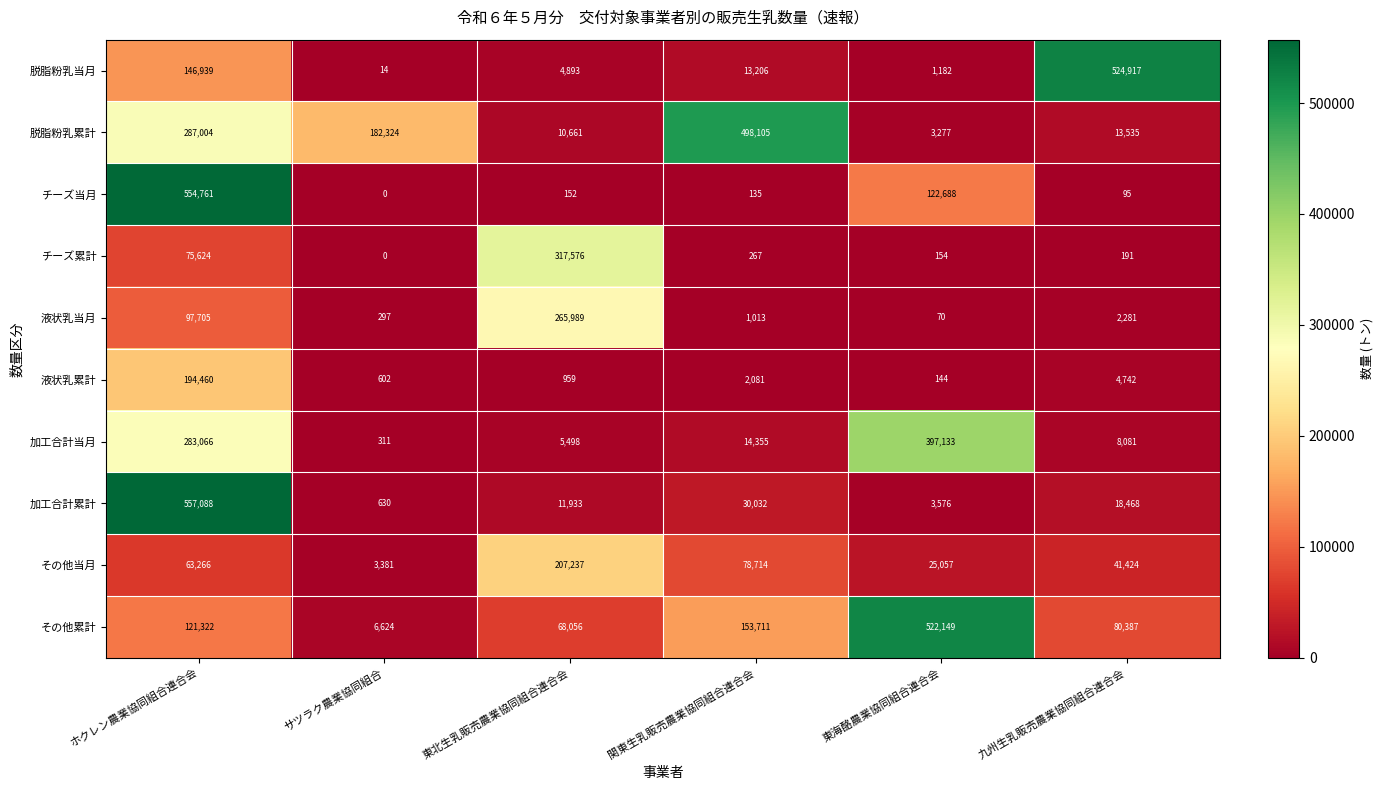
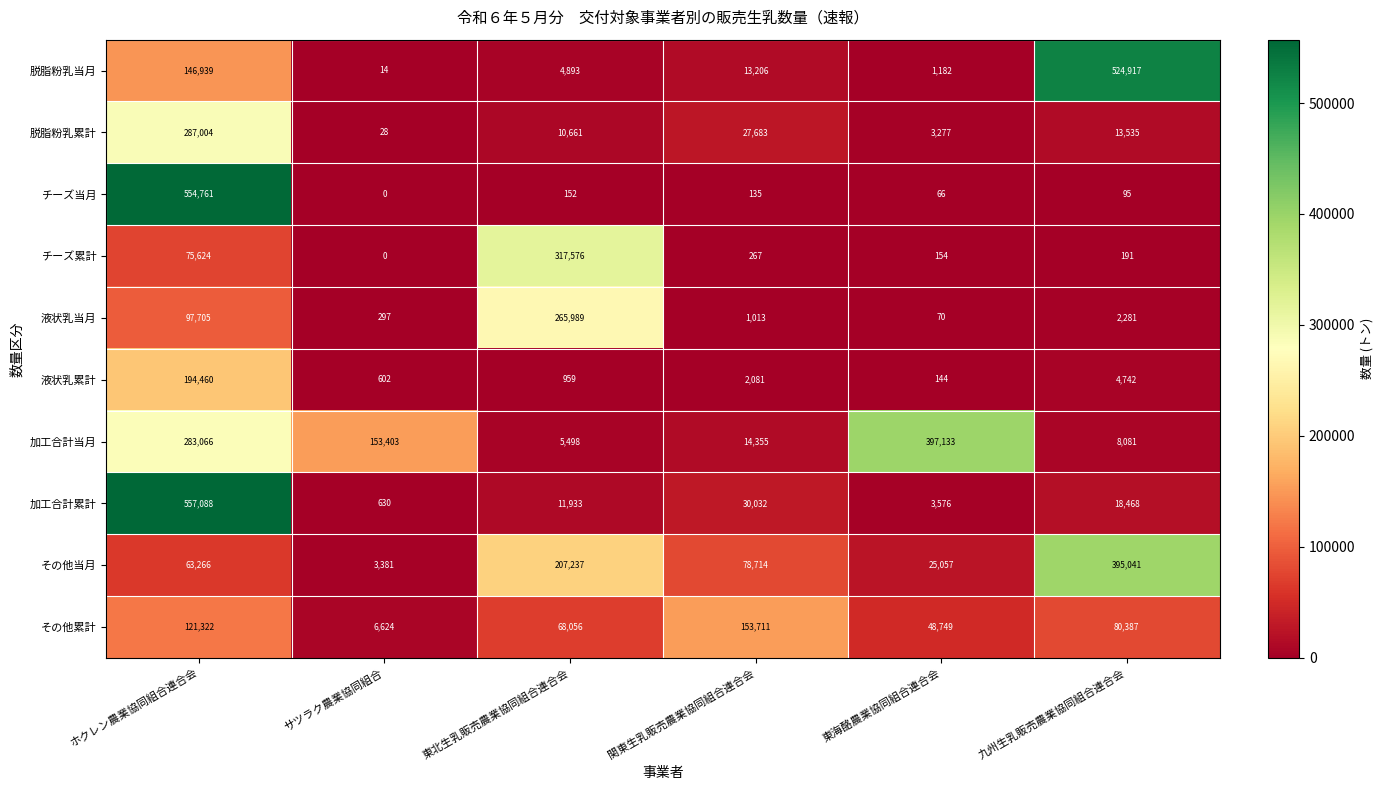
  {
    "脱脂粉乳当月": {
      "ホクレン農業協同組合連合会": "146,939",
      "サツラク農業協同組合": "14",
      "東北生乳販売農業協同組合連合会": "4,893",
      "関東生乳販売農業協同組合連合会": "13,206",
      "東海酪農業協同組合連合会": "1,182",
      "九州生乳販売農業協同組合連合会": "524,917"
    },
    "脱脂粉乳累計": {
      "ホクレン農業協同組合連合会": "287,004",
-     "サツラク農業協同組合": "182,324",
+     "サツラク農業協同組合": "28",
      "東北生乳販売農業協同組合連合会": "10,661",
-     "関東生乳販売農業協同組合連合会": "498,105",
+     "関東生乳販売農業協同組合連合会": "27,683",
      "東海酪農業協同組合連合会": "3,277",
      "九州生乳販売農業協同組合連合会": "13,535"
    },
    "チーズ当月": {
      "ホクレン農業協同組合連合会": "554,761",
      "サツラク農業協同組合": "0",
      "東北生乳販売農業協同組合連合会": "152",
      "関東生乳販売農業協同組合連合会": "135",
-     "東海酪農業協同組合連合会": "122,688",
+     "東海酪農業協同組合連合会": "66",
      "九州生乳販売農業協同組合連合会": "95"
    },
    "チーズ累計": {
      "ホクレン農業協同組合連合会": "75,624",
      "サツラク農業協同組合": "0",
      "東北生乳販売農業協同組合連合会": "317,576",
      "関東生乳販売農業協同組合連合会": "267",
      "東海酪農業協同組合連合会": "154",
      "九州生乳販売農業協同組合連合会": "191"
    },
    "液状乳当月": {
      "ホクレン農業協同組合連合会": "97,705",
      "サツラク農業協同組合": "297",
      "東北生乳販売農業協同組合連合会": "265,989",
      "関東生乳販売農業協同組合連合会": "1,013",
      "東海酪農業協同組合連合会": "70",
      "九州生乳販売農業協同組合連合会": "2,281"
    },
    "液状乳累計": {
      "ホクレン農業協同組合連合会": "194,460",
      "サツラク農業協同組合": "602",
      "東北生乳販売農業協同組合連合会": "959",
      "関東生乳販売農業協同組合連合会": "2,081",
      "東海酪農業協同組合連合会": "144",
      "九州生乳販売農業協同組合連合会": "4,742"
    },
    "加工合計当月": {
      "ホクレン農業協同組合連合会": "283,066",
-     "サツラク農業協同組合": "311",
+     "サツラク農業協同組合": "153,403",
      "東北生乳販売農業協同組合連合会": "5,498",
      "関東生乳販売農業協同組合連合会": "14,355",
      "東海酪農業協同組合連合会": "397,133",
      "九州生乳販売農業協同組合連合会": "8,081"
    },
    "加工合計累計": {
      "ホクレン農業協同組合連合会": "557,088",
      "サツラク農業協同組合": "630",
      "東北生乳販売農業協同組合連合会": "11,933",
      "関東生乳販売農業協同組合連合会": "30,032",
      "東海酪農業協同組合連合会": "3,576",
      "九州生乳販売農業協同組合連合会": "18,468"
    },
    "その他当月": {
      "ホクレン農業協同組合連合会": "63,266",
      "サツラク農業協同組合": "3,381",
      "東北生乳販売農業協同組合連合会": "207,237",
      "関東生乳販売農業協同組合連合会": "78,714",
      "東海酪農業協同組合連合会": "25,057",
-     "九州生乳販売農業協同組合連合会": "41,424"
+     "九州生乳販売農業協同組合連合会": "395,041"
    },
    "その他累計": {
      "ホクレン農業協同組合連合会": "121,322",
      "サツラク農業協同組合": "6,624",
      "東北生乳販売農業協同組合連合会": "68,056",
      "関東生乳販売農業協同組合連合会": "153,711",
-     "東海酪農業協同組合連合会": "522,149",
+     "東海酪農業協同組合連合会": "48,749",
      "九州生乳販売農業協同組合連合会": "80,387"
    }
  }
